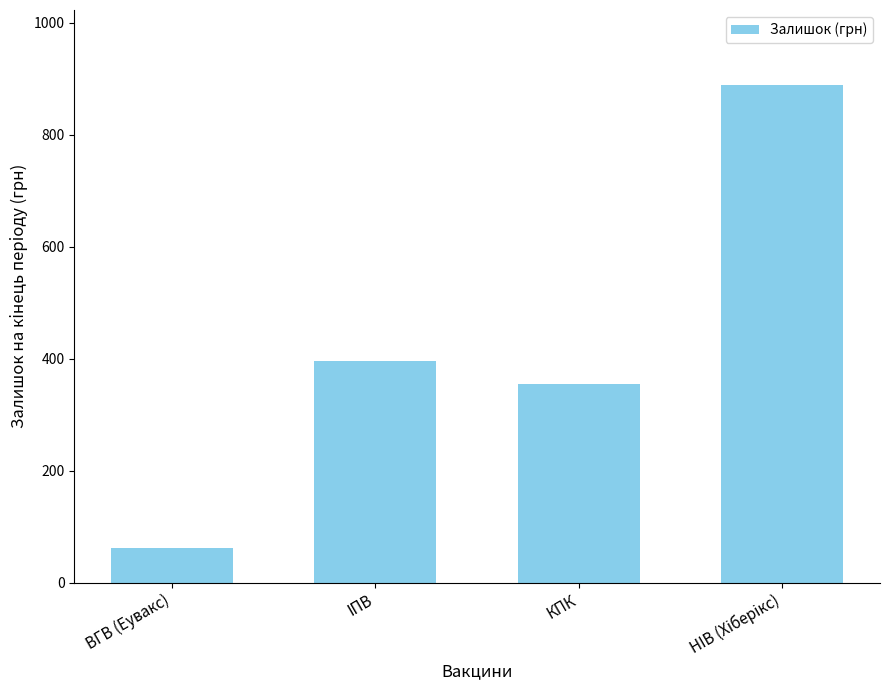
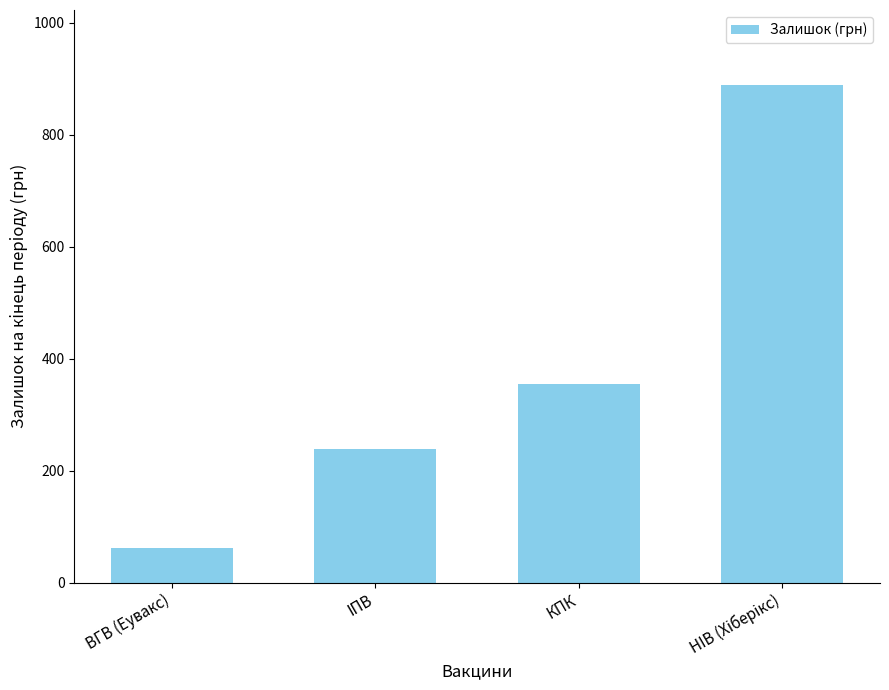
  {
    "ВГВ (Еувакс)": 60,
-   "ІПВ": 400,
+   "ІПВ": 240,
    "КПК": 350,
    "НІВ (Хіберікс)": 890
  }
